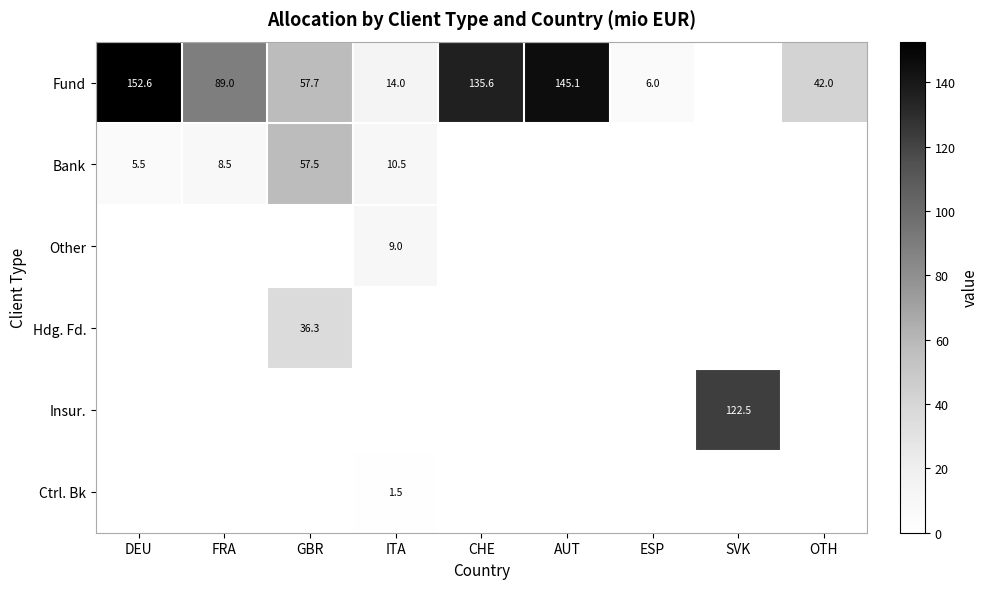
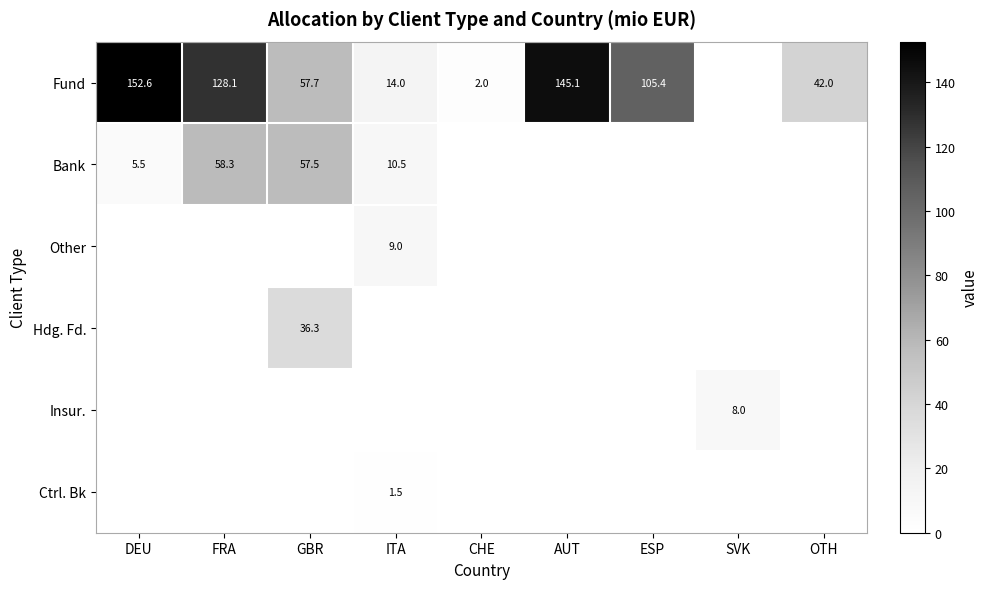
  {
    "Fund": {
      "DEU": 152.6,
-     "FRA": 89.0,
+     "FRA": 128.1,
      "GBR": 57.7,
      "ITA": 14.0,
-     "CHE": 135.6,
+     "CHE": 2.0,
      "AUT": 145.1,
-     "ESP": 6.0,
+     "ESP": 105.4,
      "OTH": 42.0
    },
    "Bank": {
      "DEU": 5.5,
-     "FRA": 8.5,
+     "FRA": 58.3,
      "GBR": 57.5,
      "ITA": 10.5
    },
    "Other": {
      "ITA": 9.0
    },
    "Hdg. Fd.": {
      "GBR": 36.3
    },
    "Insur.": {
-     "SVK": 122.5
+     "SVK": 8.0
    },
    "Ctrl. Bk": {
      "ITA": 1.5
    }
  }
